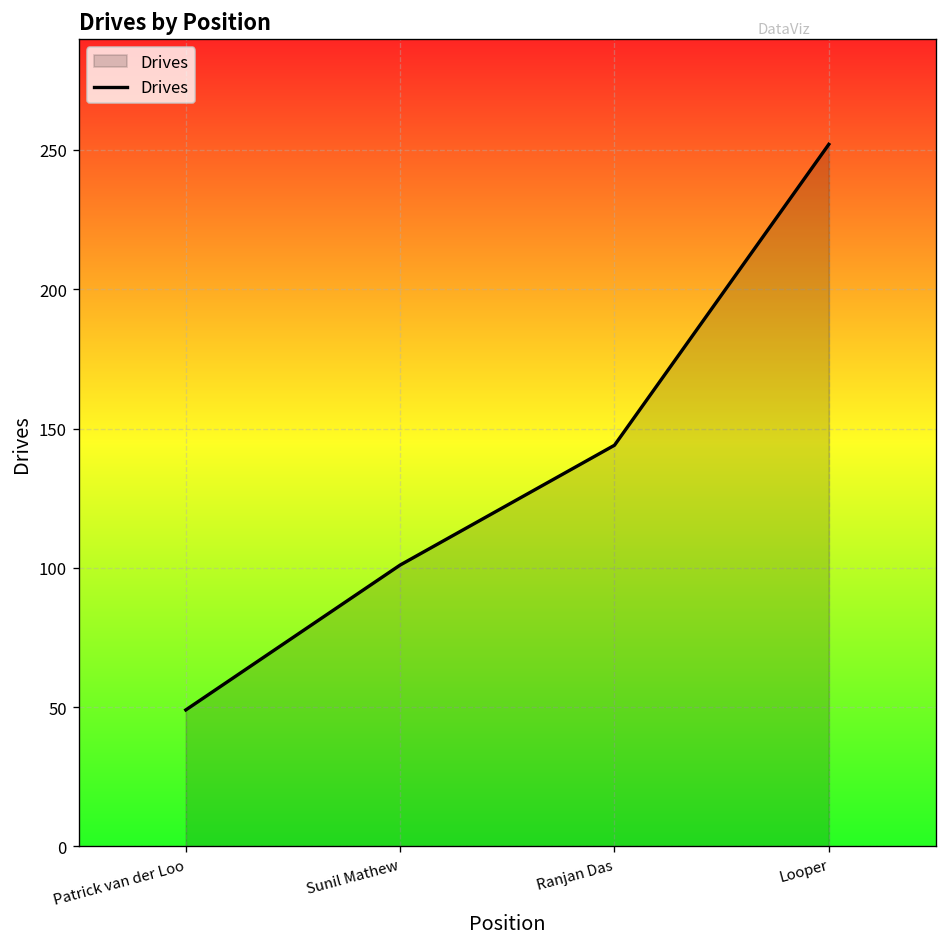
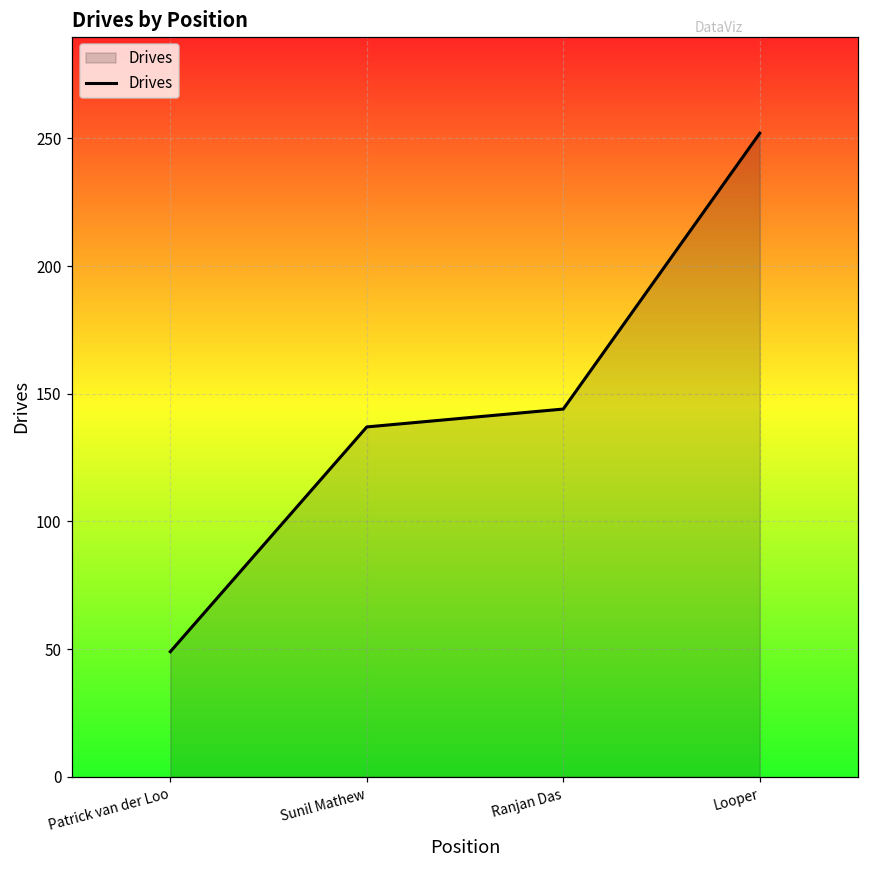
  {
    "Patrick van der Loo": 49,
-   "Sunil Mathew": 101,
+   "Sunil Mathew": 137,
    "Ranjan Das": 144,
    "Looper": 252
  }
